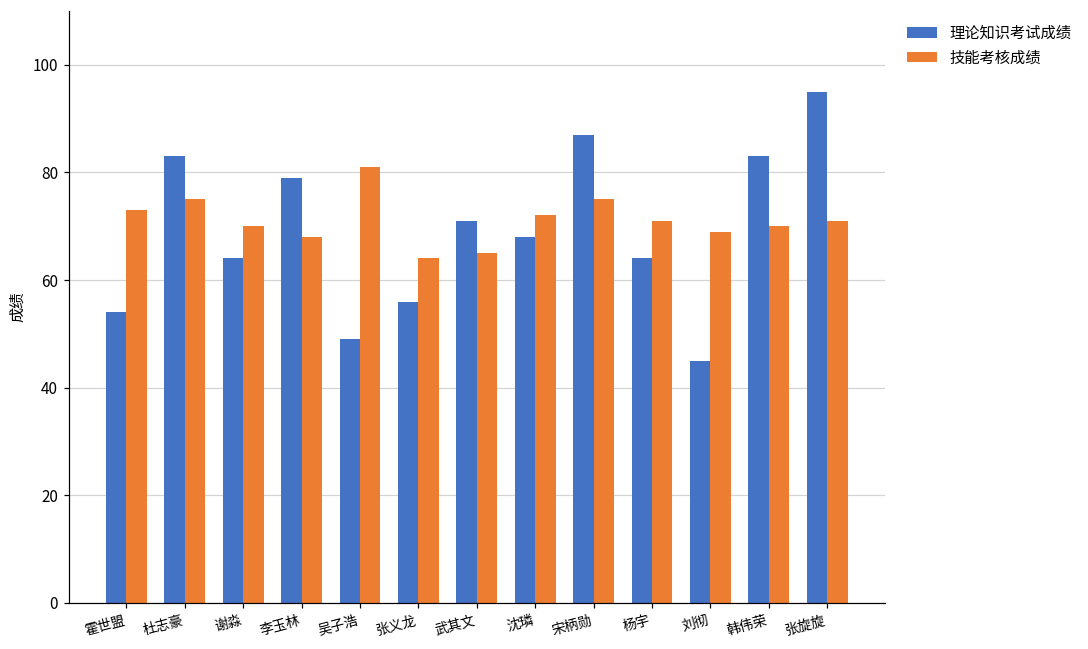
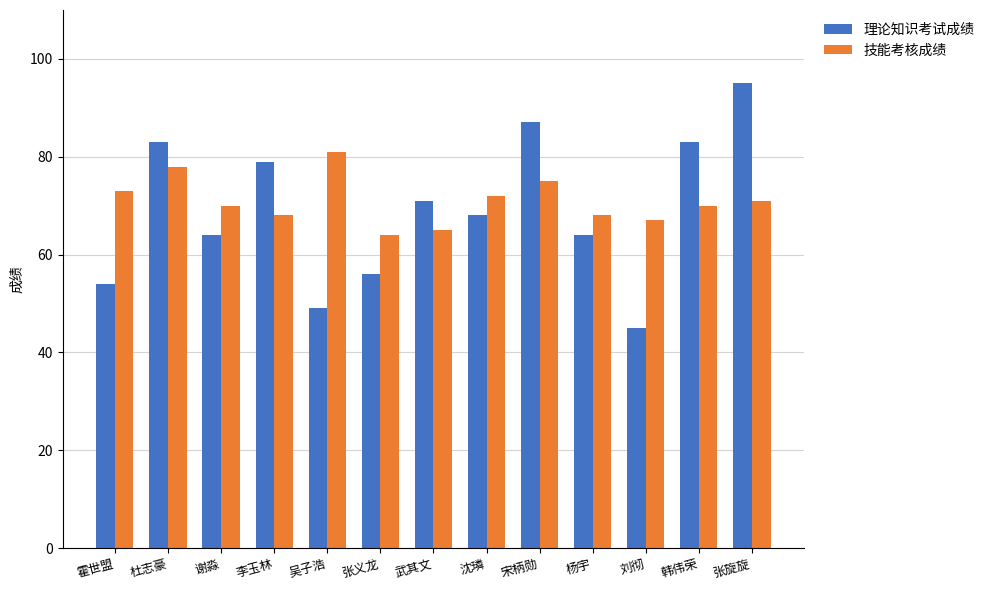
  {
    "理论知识考试成绩": {
      "霍世盟": 54,
      "杜志豪": 83,
      "谢淼": 64,
      "李玉林": 79,
      "吴子浩": 49,
      "张义龙": 56,
      "武其文": 71,
      "沈璘": 68,
      "宋柄勋": 87,
      "杨宇": 64,
      "刘彻": 45,
      "韩伟荣": 83,
      "张旋旋": 95
    },
    "技能考核成绩": {
      "霍世盟": 73,
-     "杜志豪": 75,
+     "杜志豪": 78,
      "谢淼": 70,
      "李玉林": 68,
      "吴子浩": 81,
      "张义龙": 64,
      "武其文": 65,
      "沈璘": 72,
      "宋柄勋": 75,
-     "杨宇": 71,
-     "刘彻": 69,
+     "杨宇": 68,
+     "刘彻": 67,
      "韩伟荣": 70,
      "张旋旋": 71
    }
  }
